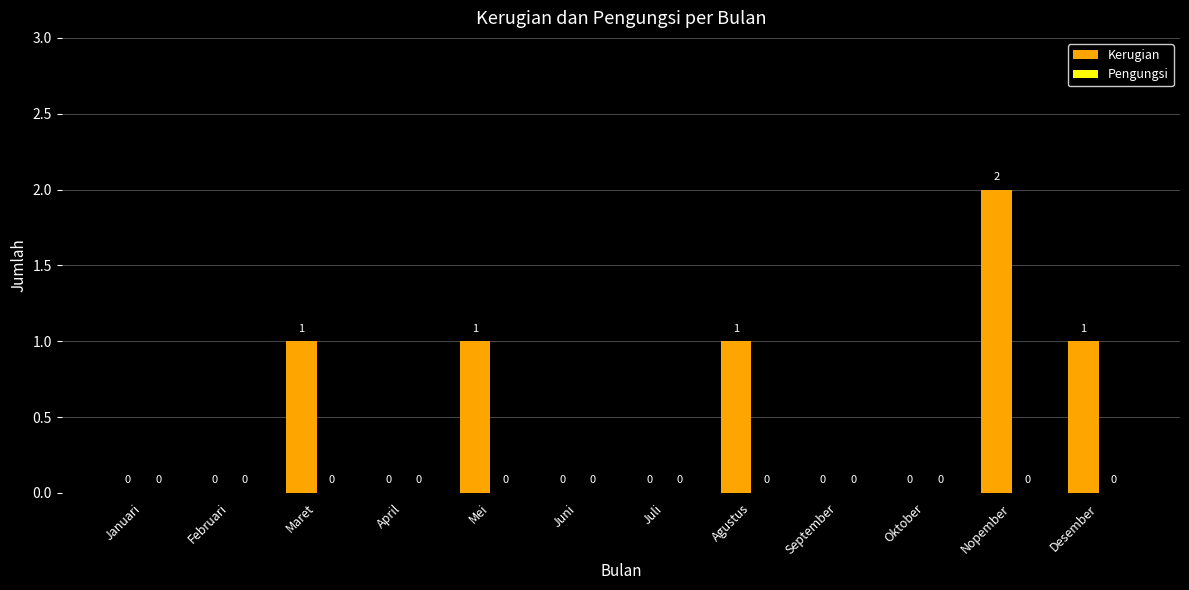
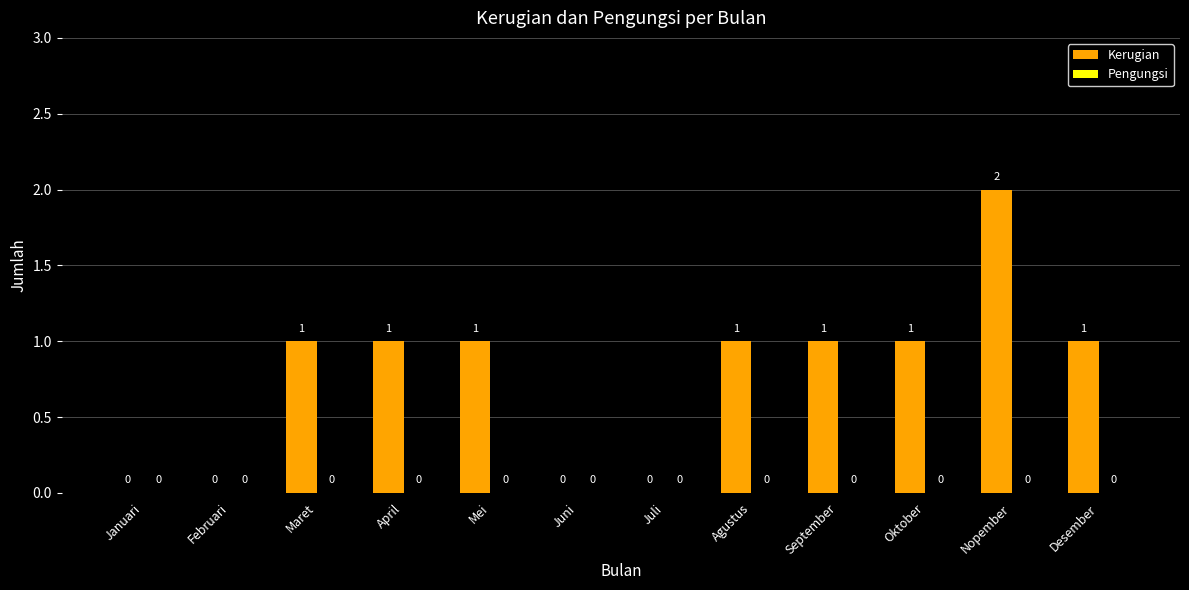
  {
    "Kerugian": {
      "Januari": 0,
      "Februari": 0,
      "Maret": 1,
-     "April": 0,
+     "April": 1,
      "Mei": 1,
      "Juni": 0,
      "Juli": 0,
      "Agustus": 1,
-     "September": 0,
-     "Oktober": 0,
+     "September": 1,
+     "Oktober": 1,
      "Nopember": 2,
      "Desember": 1
    },
    "Pengungsi": {
      "Januari": 0,
      "Februari": 0,
      "Maret": 0,
      "April": 0,
      "Mei": 0,
      "Juni": 0,
      "Juli": 0,
      "Agustus": 0,
      "September": 0,
      "Oktober": 0,
      "Nopember": 0,
      "Desember": 0
    }
  }
